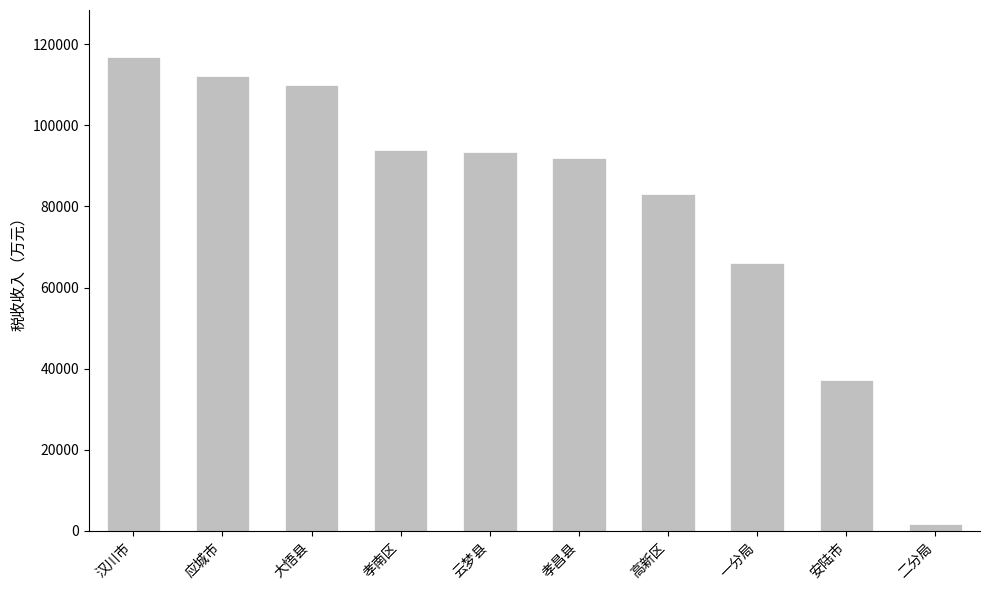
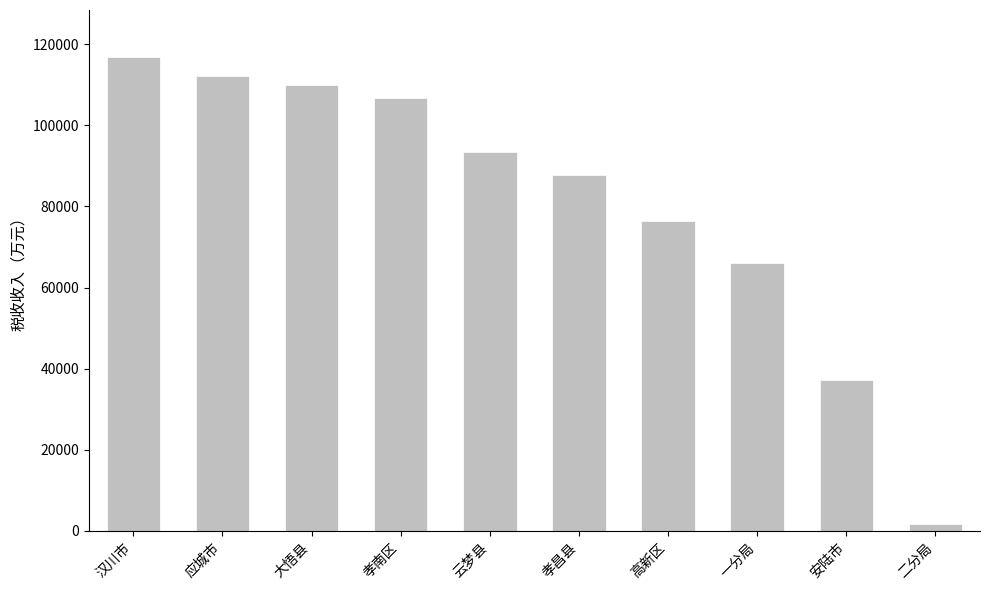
  {
    "汉川市": 117000,
    "应城市": 112000,
    "大悟县": 110000,
-   "孝南区": 94000,
+   "孝南区": 107000,
    "云梦县": 93000,
-   "孝昌县": 92000,
-   "高新区": 83000,
+   "孝昌县": 88000,
+   "高新区": 77000,
    "一分局": 66000,
    "安陆市": 37000,
    "二分局": 2000
  }
